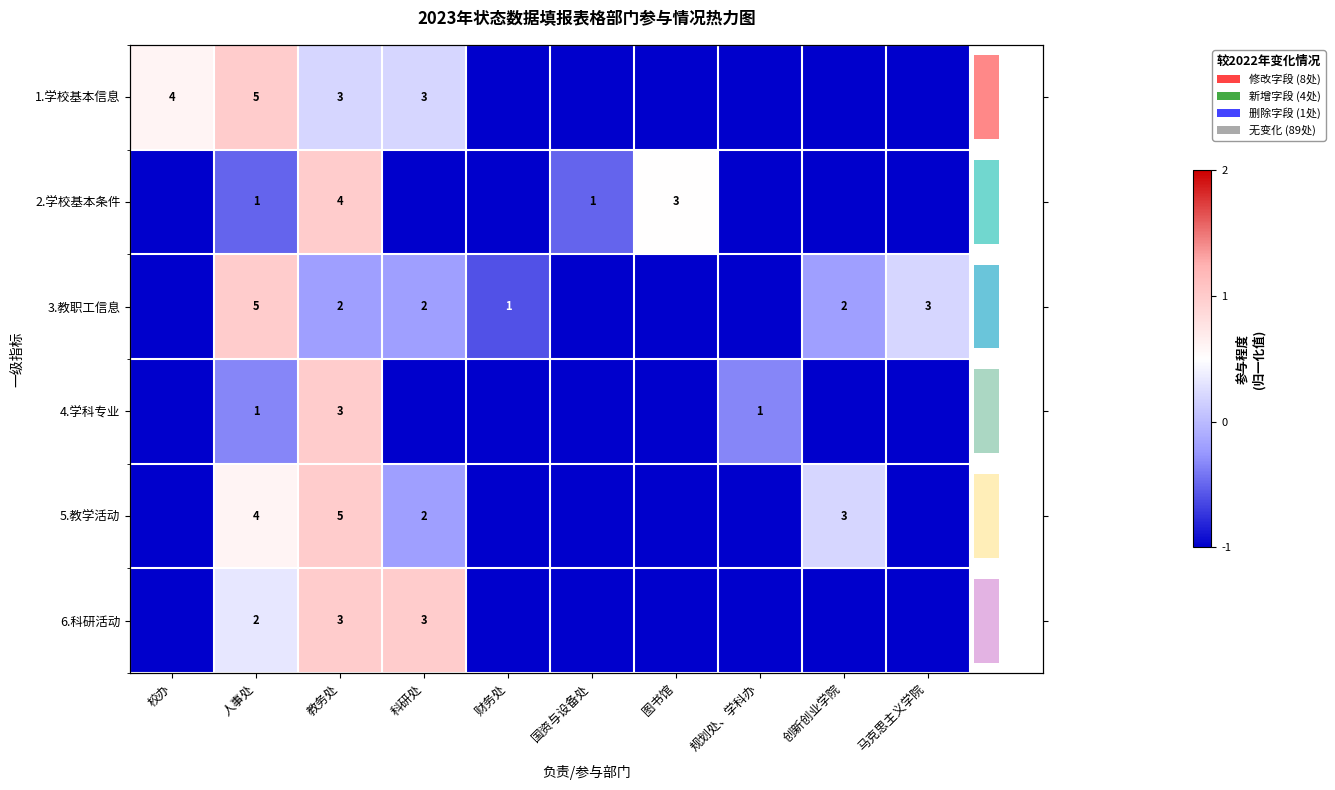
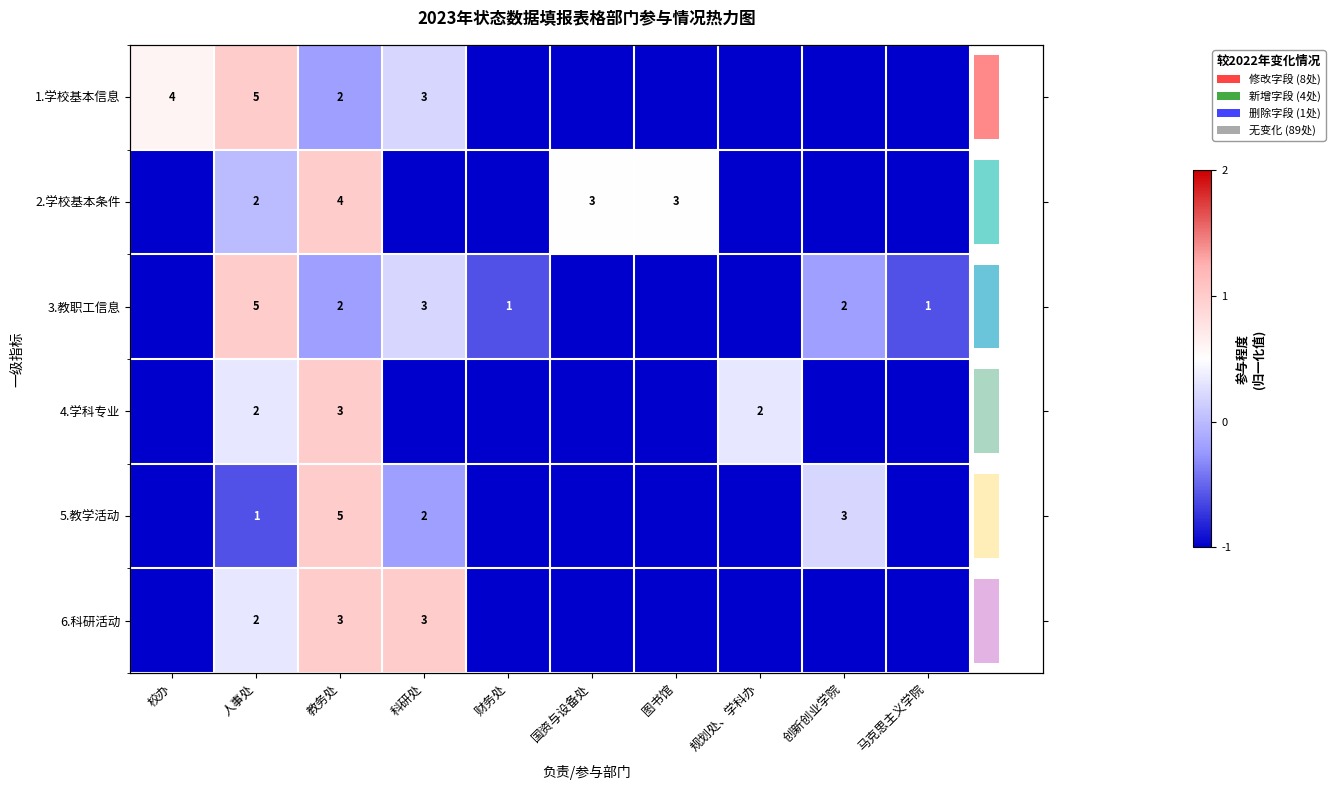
  {
    "1.学校基本信息": {
      "校办": 4,
      "人事处": 5,
-     "教务处": 3,
+     "教务处": 2,
      "科研处": 3
    },
    "2.学校基本条件": {
-     "人事处": 1,
+     "人事处": 2,
      "教务处": 4,
-     "国资与设备处": 1,
+     "国资与设备处": 3,
      "图书馆": 3
    },
    "3.教职工信息": {
      "人事处": 5,
      "教务处": 2,
-     "科研处": 2,
+     "科研处": 3,
      "财务处": 1,
      "创新创业学院": 2,
-     "马克思主义学院": 3
+     "马克思主义学院": 1
    },
    "4.学科专业": {
-     "人事处": 1,
+     "人事处": 2,
      "教务处": 3,
-     "规划处、学科办": 1
+     "规划处、学科办": 2
    },
    "5.教学活动": {
-     "人事处": 4,
+     "人事处": 1,
      "教务处": 5,
      "科研处": 2,
      "创新创业学院": 3
    },
    "6.科研活动": {
      "人事处": 2,
      "教务处": 3,
      "科研处": 3
    }
  }
